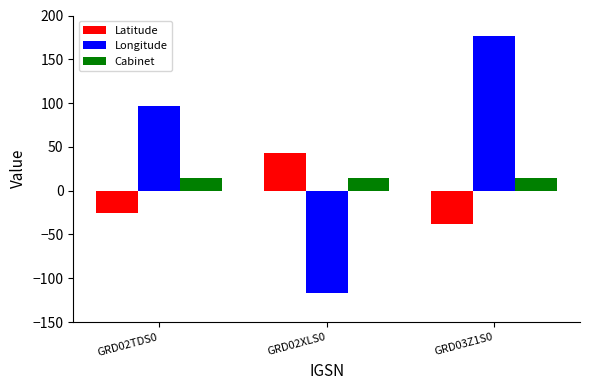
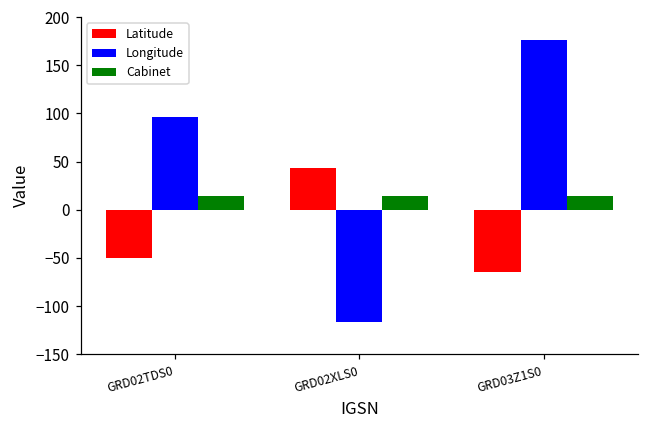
  {
    "Latitude": {
-     "GRD02TDS0": -30,
+     "GRD02TDS0": -50,
      "GRD02XLS0": 40,
-     "GRD03Z1S0": -40
+     "GRD03Z1S0": -60
    },
    "Longitude": {
      "GRD02TDS0": 100,
      "GRD02XLS0": -120,
      "GRD03Z1S0": 180
    },
    "Cabinet": {
      "GRD02TDS0": 10,
      "GRD02XLS0": 10,
      "GRD03Z1S0": 10
    }
  }
